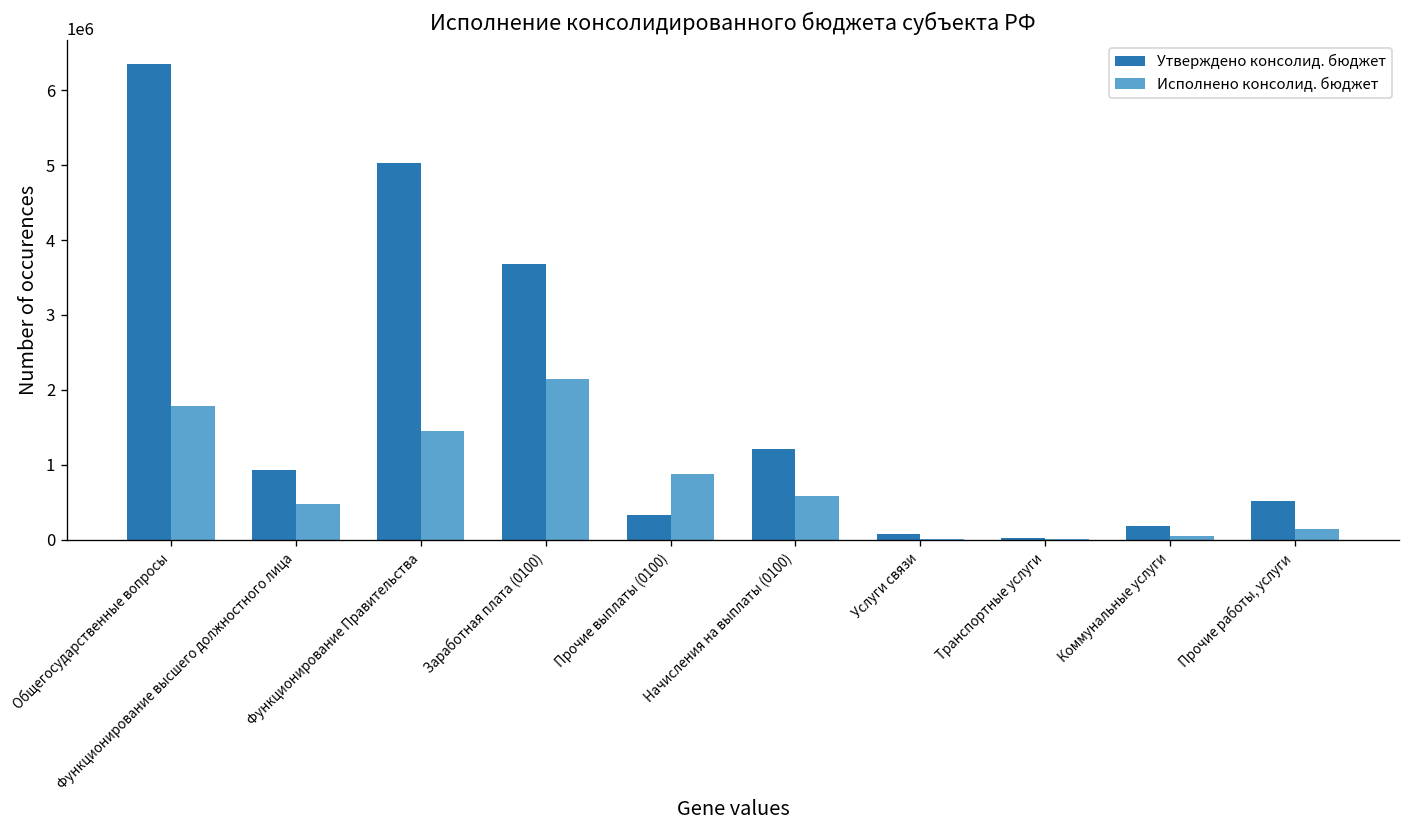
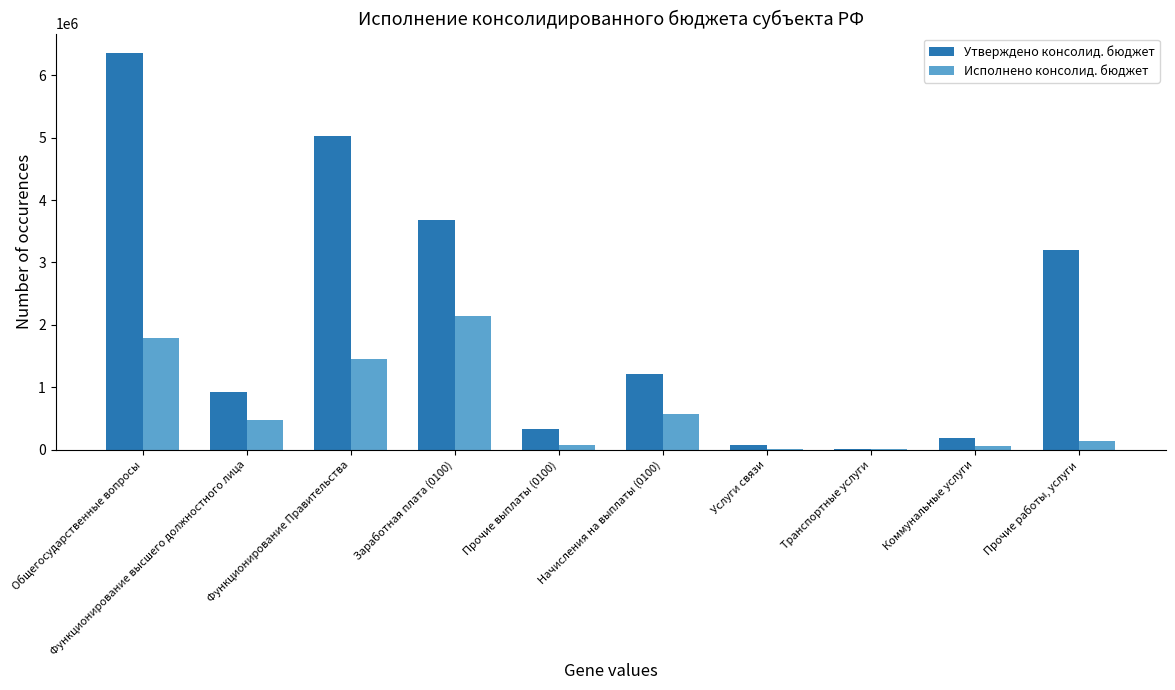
  {
    "Утверждено консолид. бюджет": {
      "Общегосударственные вопросы": 6300000,
      "Функционирование высшего должностного лица": 900000,
      "Функционирование Правительства": 5000000,
      "Заработная плата (0100)": 3700000,
      "Прочие выплаты (0100)": 300000,
      "Начисления на выплаты (0100)": 1200000,
      "Услуги связи": 100000,
      "Коммунальные услуги": 200000,
-     "Прочие работы, услуги": 500000
+     "Прочие работы, услуги": 3200000
    },
    "Исполнено консолид. бюджет": {
      "Общегосударственные вопросы": 1800000,
      "Функционирование высшего должностного лица": 500000,
      "Функционирование Правительства": 1500000,
      "Заработная плата (0100)": 2100000,
-     "Прочие выплаты (0100)": 900000,
+     "Прочие выплаты (0100)": 100000,
      "Начисления на выплаты (0100)": 600000,
      "Коммунальные услуги": 100000,
      "Прочие работы, услуги": 100000
    }
  }
